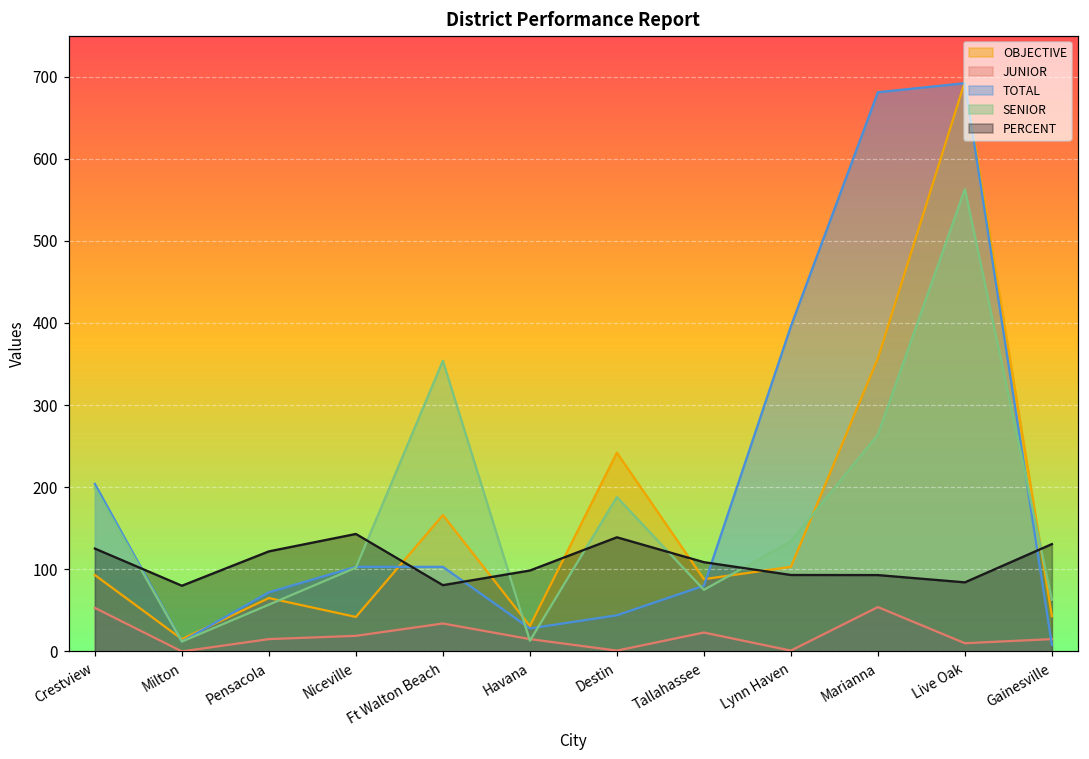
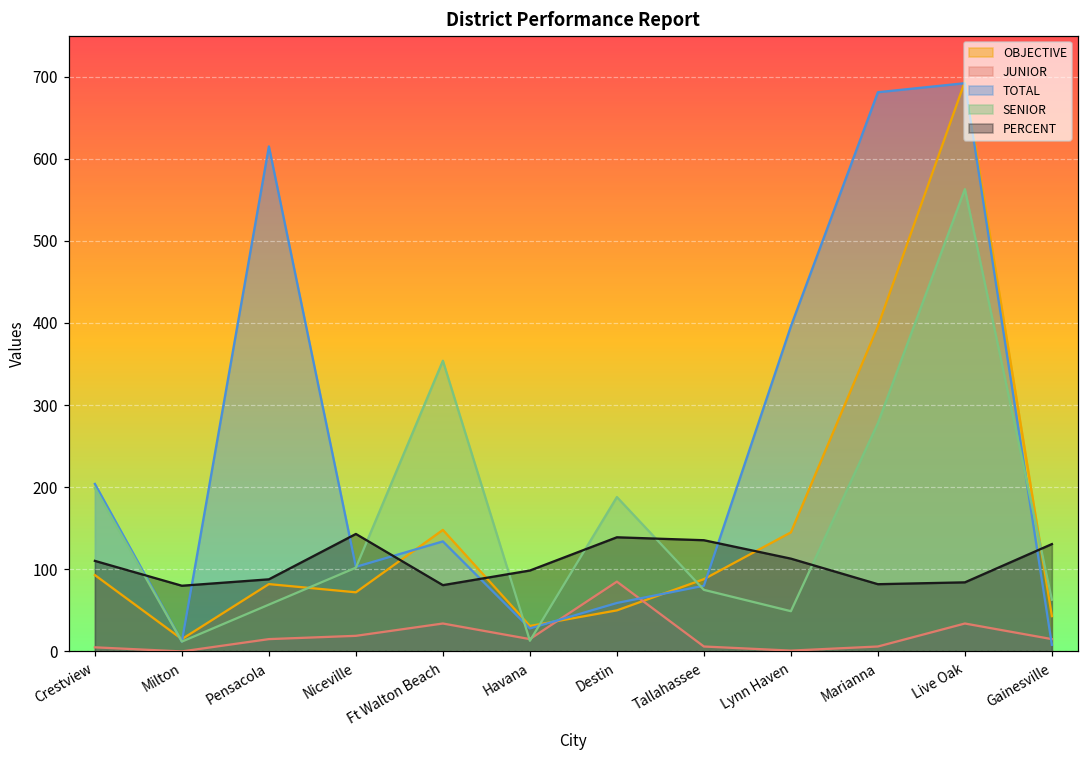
  {
    "OBJECTIVE": {
      "Crestview": 90,
-     "Pensacola": 70,
-     "Niceville": 40,
-     "Ft Walton Beach": 170,
-     "Destin": 240,
+     "Pensacola": 80,
+     "Niceville": 70,
+     "Ft Walton Beach": 150,
+     "Destin": 50,
      "Tallahassee": 90,
-     "Lynn Haven": 100,
-     "Marianna": 360,
+     "Lynn Haven": 150,
+     "Marianna": 400,
      "Gainesville": 40
    },
    "JUNIOR": {
-     "Crestview": 50,
+     "Crestview": 10,
      "Milton": 0,
      "Pensacola": 20,
      "Niceville": 20,
      "Ft Walton Beach": 30,
-     "Destin": 0,
-     "Tallahassee": 20,
+     "Destin": 90,
+     "Tallahassee": 10,
      "Lynn Haven": 0,
-     "Marianna": 50,
-     "Live Oak": 10,
+     "Marianna": 10,
+     "Live Oak": 30,
      "Gainesville": 20
    },
    "TOTAL": {
      "Crestview": 200,
-     "Pensacola": 70,
-     "Ft Walton Beach": 100,
-     "Destin": 40,
+     "Pensacola": 620,
+     "Ft Walton Beach": 130,
+     "Destin": 60,
      "Tallahassee": 80,
      "Lynn Haven": 400,
      "Marianna": 680,
      "Gainesville": 10
    },
    "SENIOR": {
      "Crestview": 200,
      "Pensacola": 60,
      "Ft Walton Beach": 350,
      "Destin": 190,
      "Tallahassee": 80,
-     "Lynn Haven": 130,
-     "Marianna": 260,
+     "Lynn Haven": 50,
+     "Marianna": 280,
      "Live Oak": 560,
      "Gainesville": 60
    },
    "PERCENT": {
-     "Crestview": 130,
+     "Crestview": 110,
      "Milton": 80,
-     "Pensacola": 120,
+     "Pensacola": 90,
      "Niceville": 140,
      "Ft Walton Beach": 80,
      "Havana": 100,
      "Destin": 140,
-     "Tallahassee": 110,
-     "Lynn Haven": 90,
-     "Marianna": 90,
+     "Tallahassee": 140,
+     "Lynn Haven": 110,
+     "Marianna": 80,
      "Live Oak": 80,
      "Gainesville": 130
    }
  }
